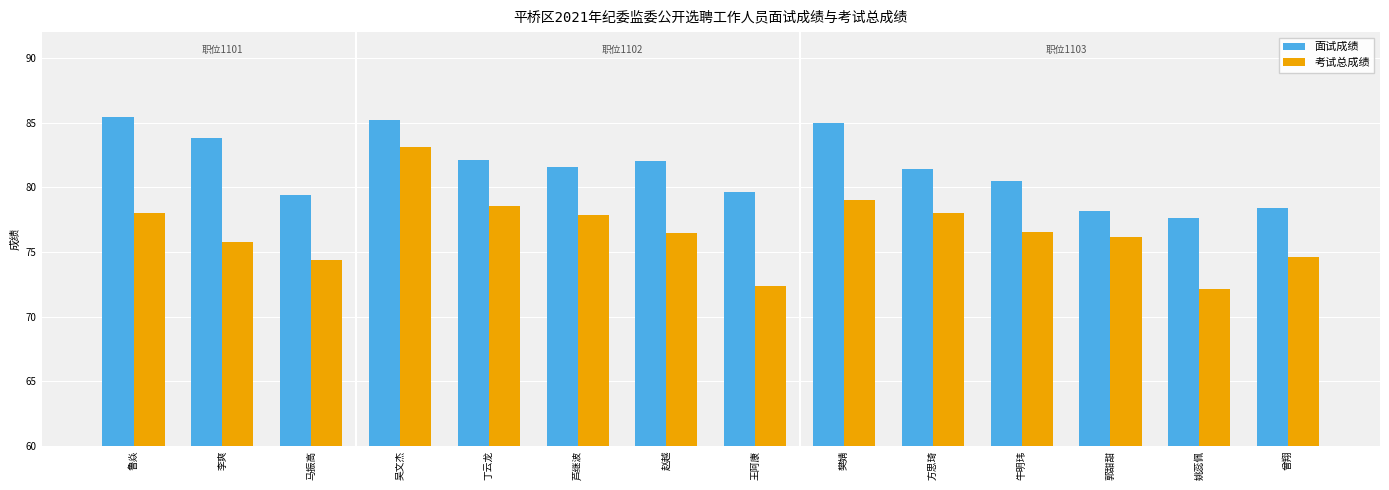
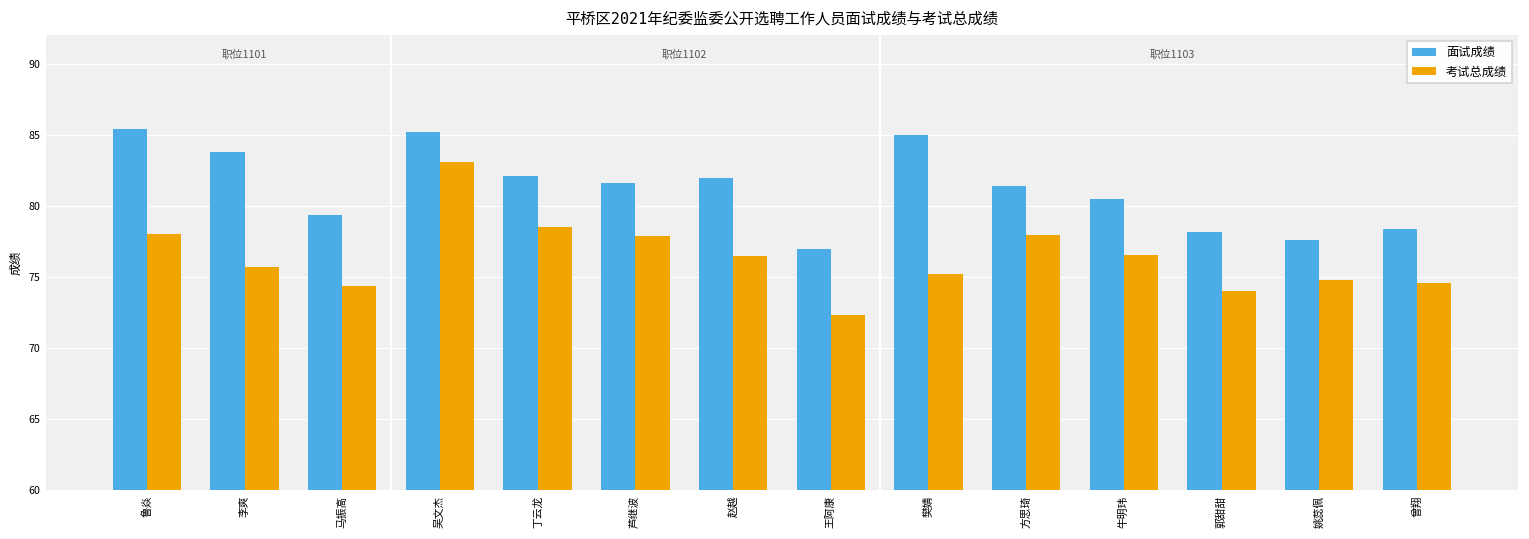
  {
    "面试成绩": {
      "鲁焱": 85.4,
      "李爽": 83.8,
      "马振高": 79.4,
      "吴文杰": 85.2,
      "丁云龙": 82.1,
      "芦继波": 81.6,
      "赵越": 82.0,
-     "王阿康": 79.6,
+     "王阿康": 77.0,
      "樊婧": 85.0,
      "方思琦": 81.4,
      "牛明玮": 80.5,
      "郭甜甜": 78.2,
      "姚蕊佩": 77.6,
      "曾翔": 78.4
    },
    "考试总成绩": {
      "鲁焱": 78.0,
      "李爽": 75.7,
      "马振高": 74.4,
      "吴文杰": 83.1,
      "丁云龙": 78.5,
      "芦继波": 77.9,
      "赵越": 76.5,
      "王阿康": 72.3,
-     "樊婧": 79.0,
+     "樊婧": 75.2,
      "方思琦": 78.0,
      "牛明玮": 76.6,
-     "郭甜甜": 76.1,
-     "姚蕊佩": 72.1,
+     "郭甜甜": 74.0,
+     "姚蕊佩": 74.8,
      "曾翔": 74.6
    }
  }
